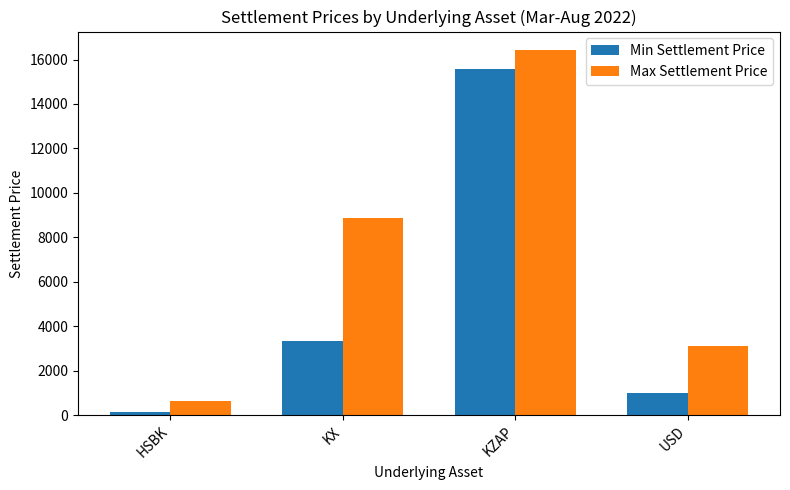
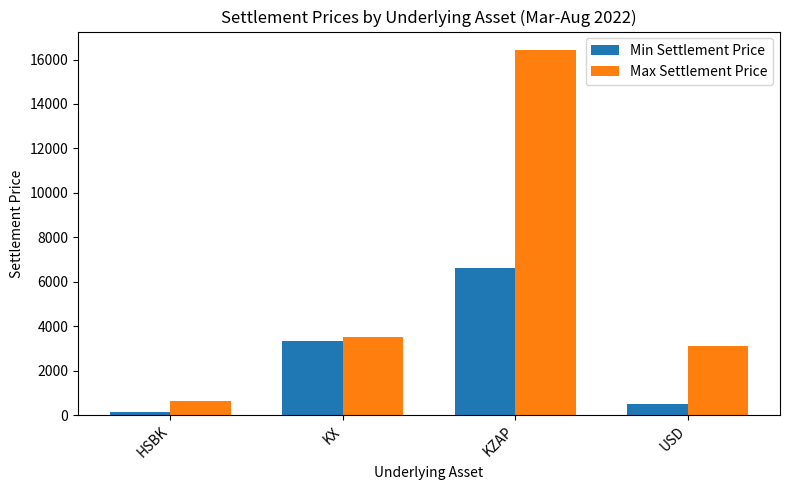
  {
    "Min Settlement Price": {
      "HSBK": 100,
      "KX": 3300,
-     "KZAP": 15600,
-     "USD": 1000
+     "KZAP": 6600,
+     "USD": 500
    },
    "Max Settlement Price": {
      "HSBK": 600,
-     "KX": 8900,
+     "KX": 3500,
      "KZAP": 16400,
      "USD": 3100
    }
  }
